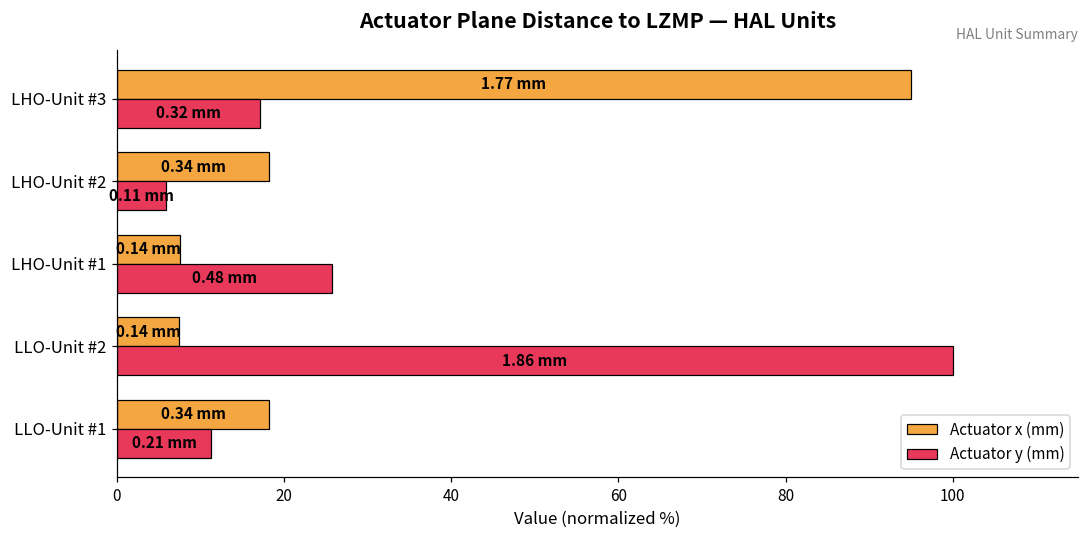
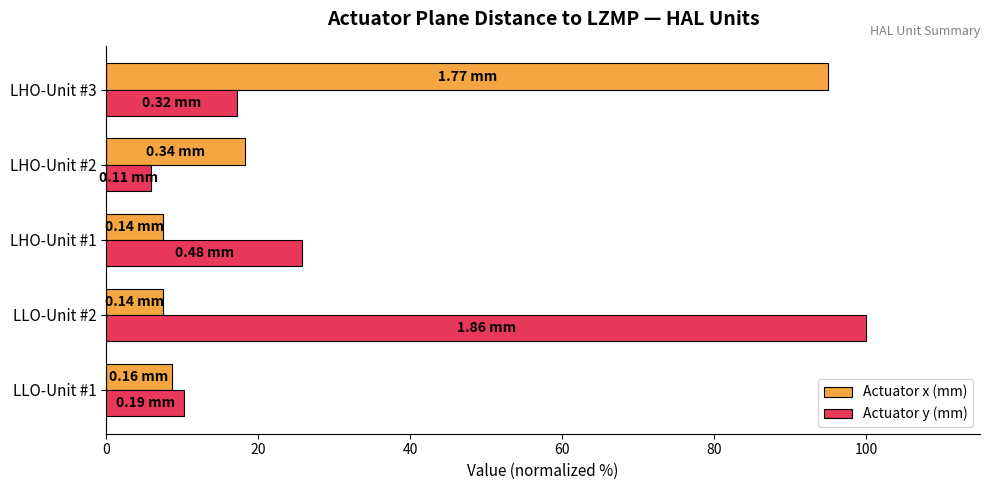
  {
    "Actuator x (mm)": {
-     "LLO-Unit #1": 0.34
+     "LLO-Unit #1": 0.16
    },
    "Actuator y (mm)": {
-     "LLO-Unit #1": 0.21
+     "LLO-Unit #1": 0.19
    }
  }
